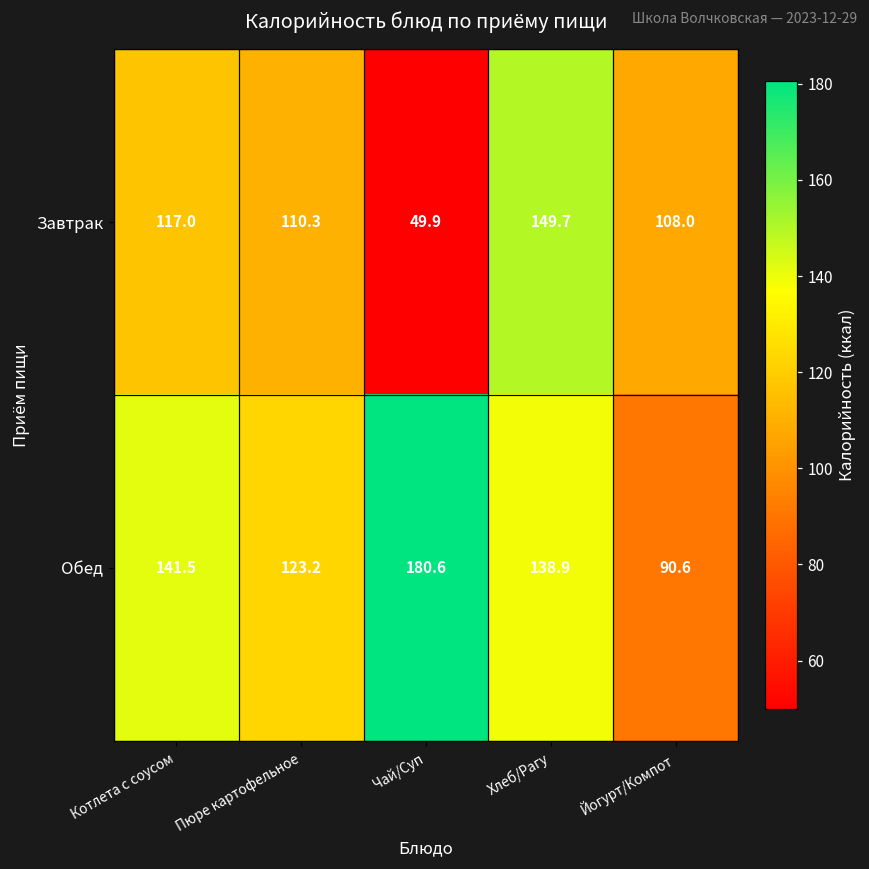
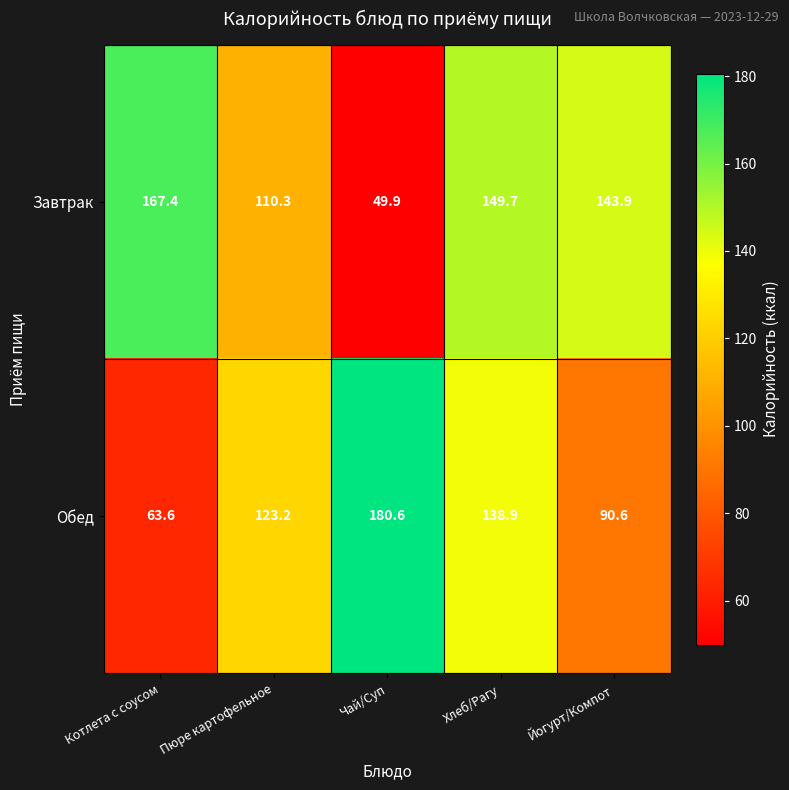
  {
    "Завтрак": {
-     "Котлета с соусом": 117.0,
+     "Котлета с соусом": 167.4,
      "Пюре картофельное": 110.3,
      "Чай/Суп": 49.9,
      "Хлеб/Рагу": 149.7,
-     "Йогурт/Компот": 108.0
+     "Йогурт/Компот": 143.9
    },
    "Обед": {
-     "Котлета с соусом": 141.5,
+     "Котлета с соусом": 63.6,
      "Пюре картофельное": 123.2,
      "Чай/Суп": 180.6,
      "Хлеб/Рагу": 138.9,
      "Йогурт/Компот": 90.6
    }
  }
